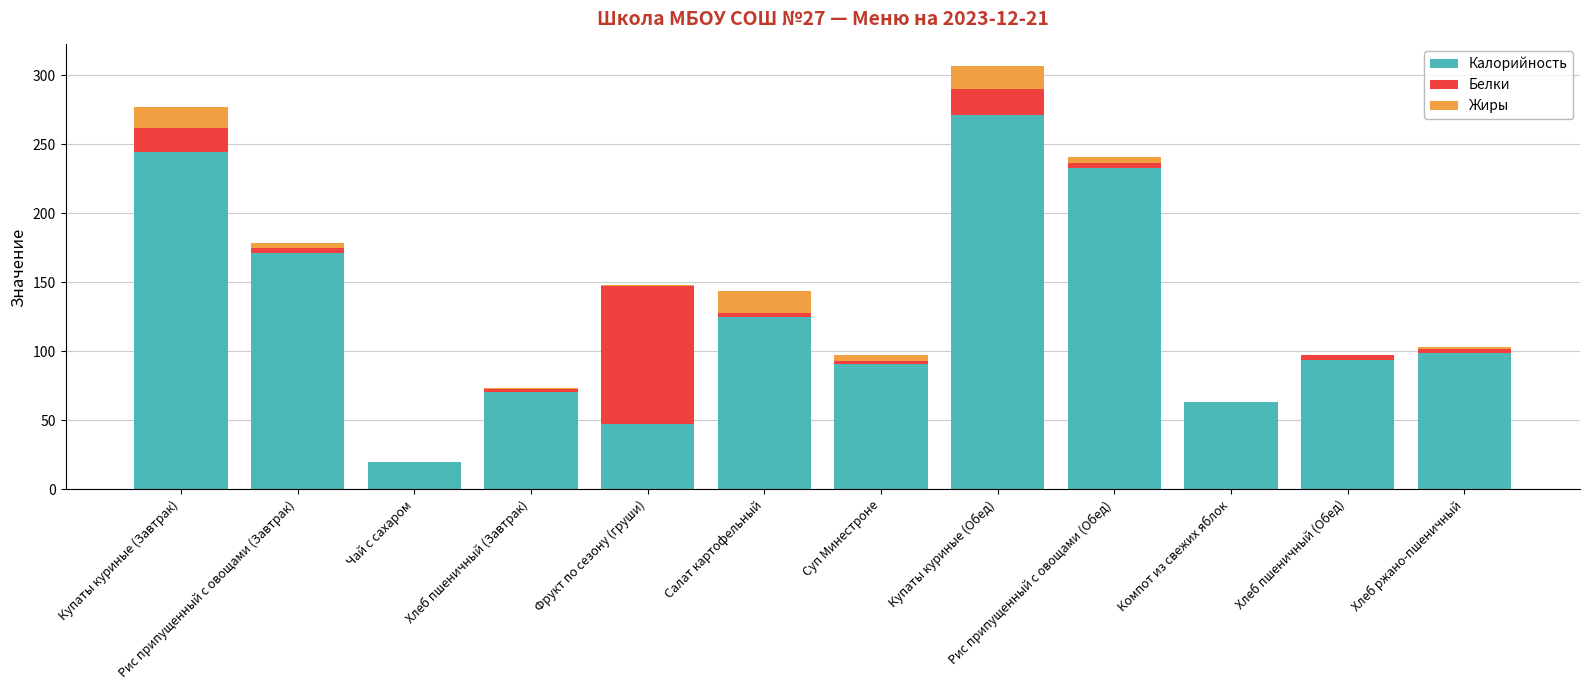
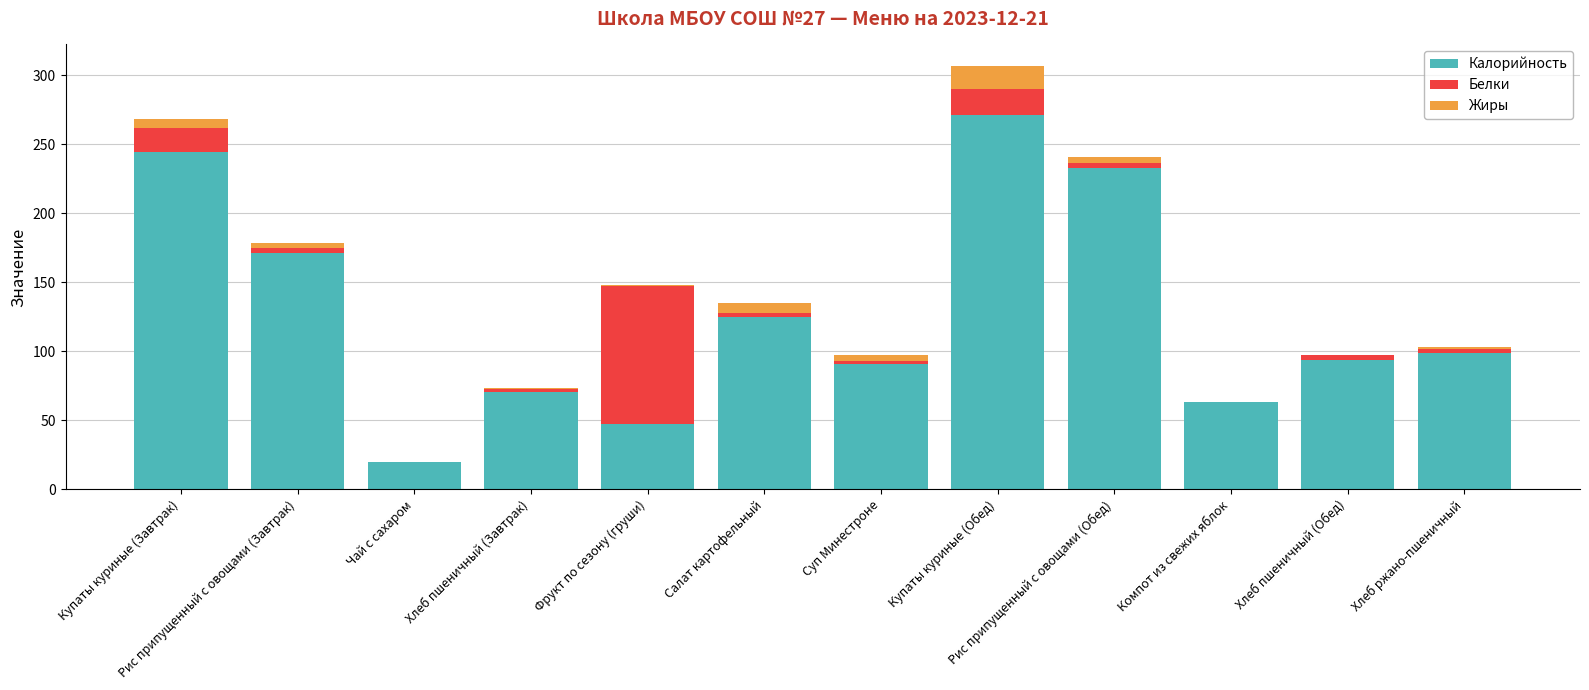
  {
    "Калорийность": {
      "Купаты куриные (Завтрак)": 245,
      "Рис припущенный с овощами (Завтрак)": 172,
      "Чай с сахаром": 20,
      "Хлеб пшеничный (Завтрак)": 71,
      "Фрукт по сезону (груши)": 47,
      "Салат картофельный": 125,
      "Суп Минестроне": 91,
      "Купаты куриные (Обед)": 271,
      "Рис припущенный с овощами (Обед)": 233,
      "Компот из свежих яблок": 63,
      "Хлеб пшеничный (Обед)": 94,
      "Хлеб ржано-пшеничный": 99
    },
    "Белки": {
      "Купаты куриные (Завтрак)": 17,
      "Рис припущенный с овощами (Завтрак)": 3,
      "Чай с сахаром": 0,
      "Хлеб пшеничный (Завтрак)": 2,
      "Фрукт по сезону (груши)": 100,
      "Салат картофельный": 3,
      "Суп Минестроне": 2,
      "Купаты куриные (Обед)": 19,
      "Рис припущенный с овощами (Обед)": 4,
      "Компот из свежих яблок": 0,
      "Хлеб пшеничный (Обед)": 3,
      "Хлеб ржано-пшеничный": 3
    },
    "Жиры": {
-     "Купаты куриные (Завтрак)": 15,
+     "Купаты куриные (Завтрак)": 7,
      "Рис припущенный с овощами (Завтрак)": 3,
      "Чай с сахаром": 0,
-     "Салат картофельный": 16,
+     "Салат картофельный": 7,
      "Суп Минестроне": 4,
      "Купаты куриные (Обед)": 17,
      "Рис припущенный с овощами (Обед)": 4,
      "Компот из свежих яблок": 0,
      "Хлеб пшеничный (Обед)": 0
    }
  }
